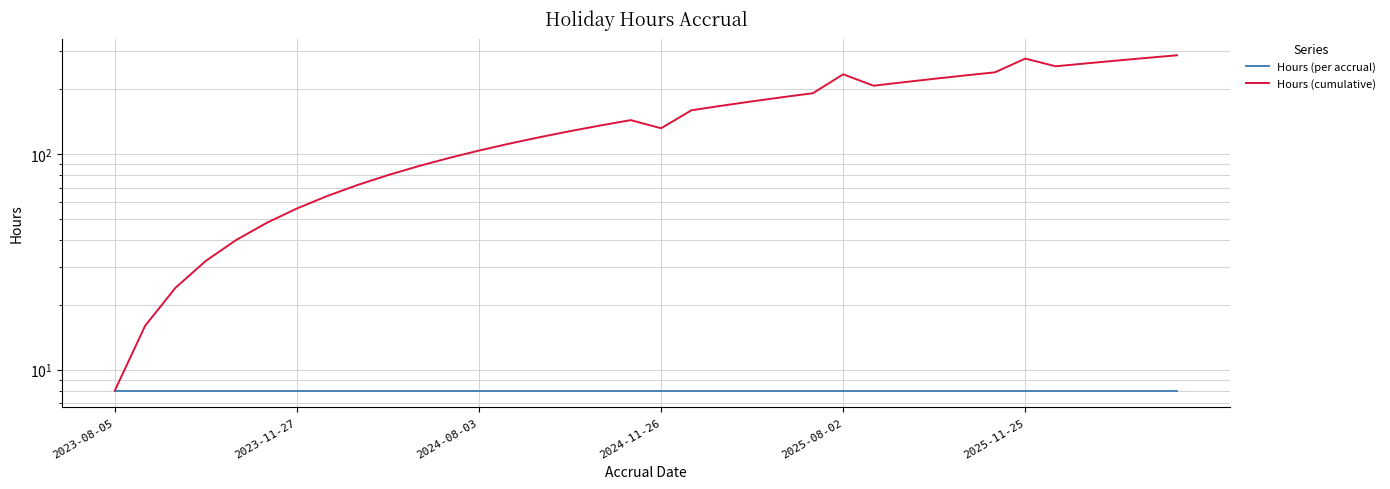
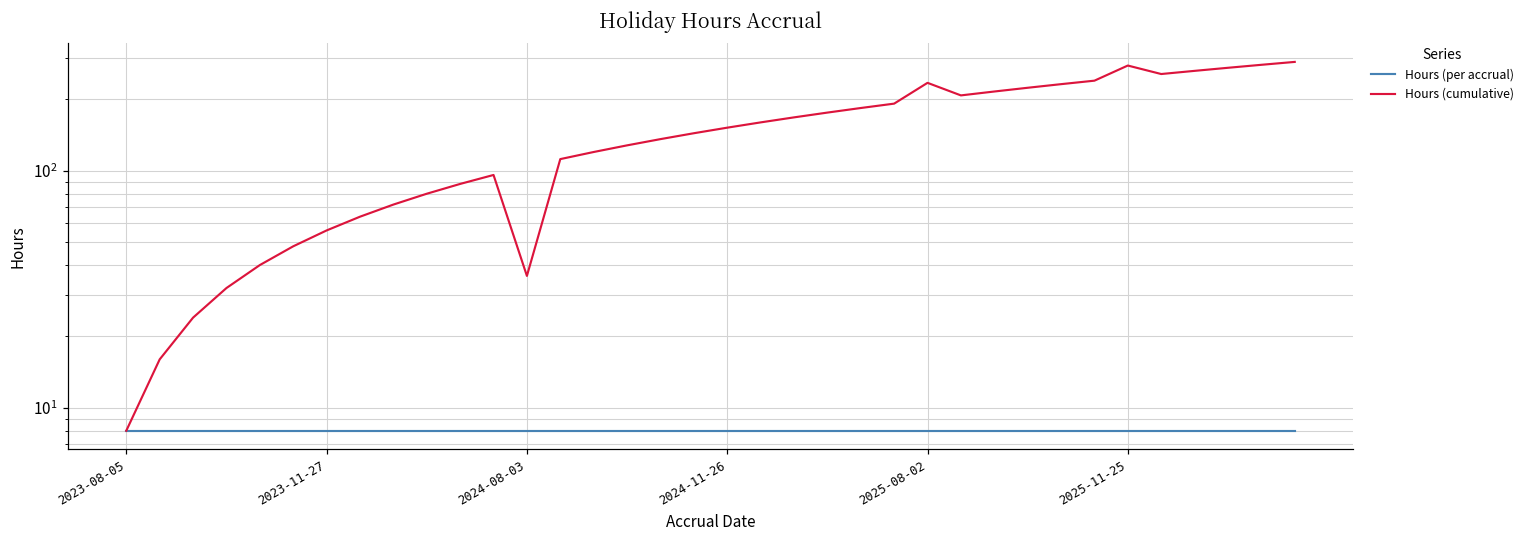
  {
    "Hours (per accrual)": {
      "2023-11-27": 8,
      "2024-08-03": 8,
      "2024-11-26": 8,
      "2025-08-02": 8,
      "2025-11-25": 8
    },
    "Hours (cumulative)": {
      "2023-11-27": 56,
-     "2024-08-03": 100,
-     "2024-11-26": 130,
+     "2024-08-03": 36,
+     "2024-11-26": 150,
      "2025-08-02": 240,
      "2025-11-25": 280
    }
  }
